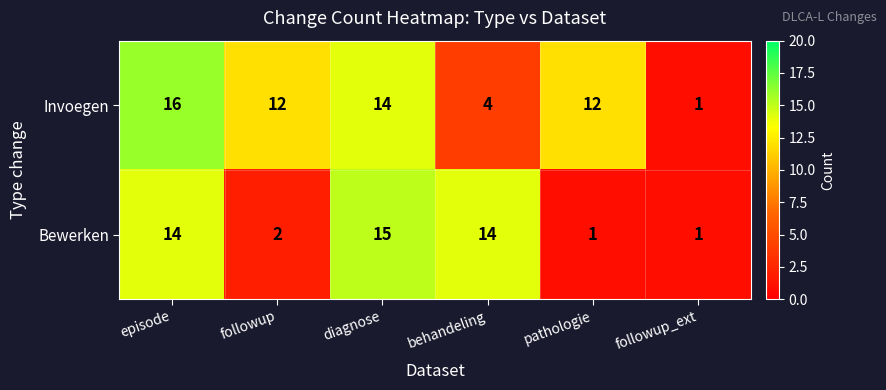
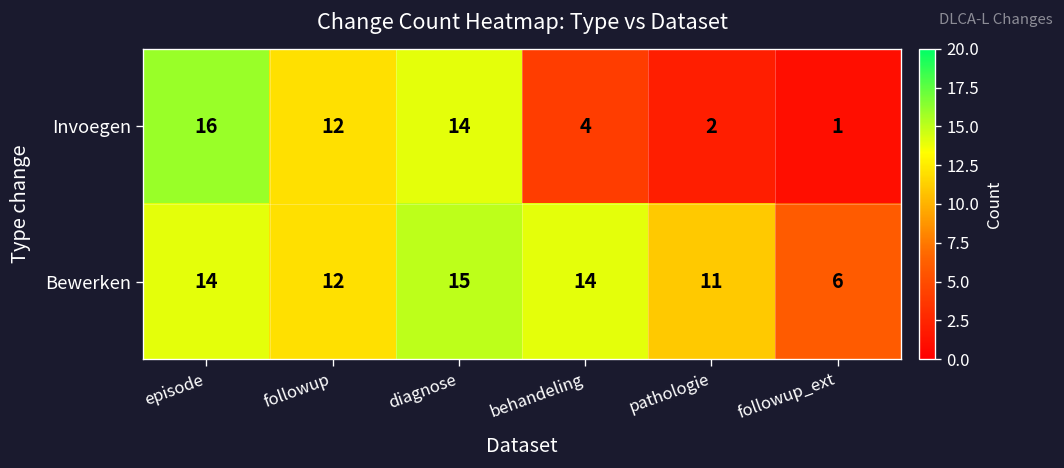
  {
    "Invoegen": {
      "episode": 16,
      "followup": 12,
      "diagnose": 14,
      "behandeling": 4,
-     "pathologie": 12,
+     "pathologie": 2,
      "followup_ext": 1
    },
    "Bewerken": {
      "episode": 14,
-     "followup": 2,
+     "followup": 12,
      "diagnose": 15,
      "behandeling": 14,
-     "pathologie": 1,
-     "followup_ext": 1
+     "pathologie": 11,
+     "followup_ext": 6
    }
  }
